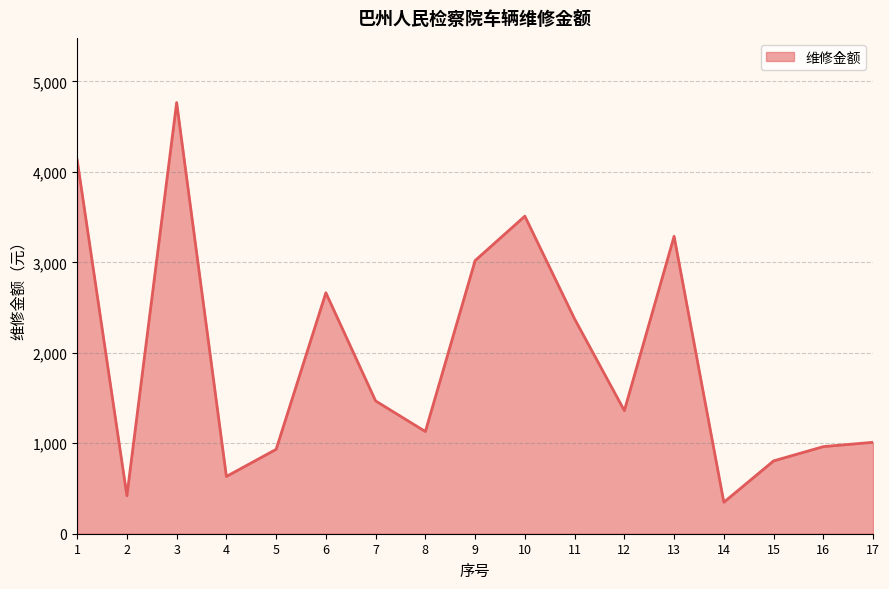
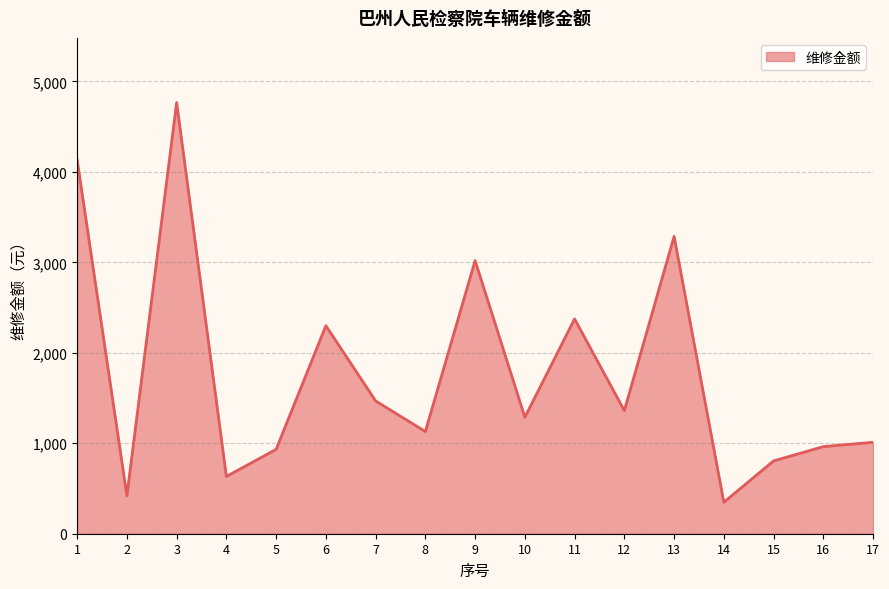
  {
    "1": "4,100",
    "2": "400",
    "3": "4,800",
    "4": "600",
    "5": "900",
-   "6": "2,700",
+   "6": "2,300",
    "7": "1,500",
    "8": "1,100",
    "9": "3,000",
-   "10": "3,500",
+   "10": "1,300",
    "11": "2,400",
    "12": "1,400",
    "13": "3,300",
    "14": "300",
    "15": "800",
    "16": "1,000",
    "17": "1,000"
  }
